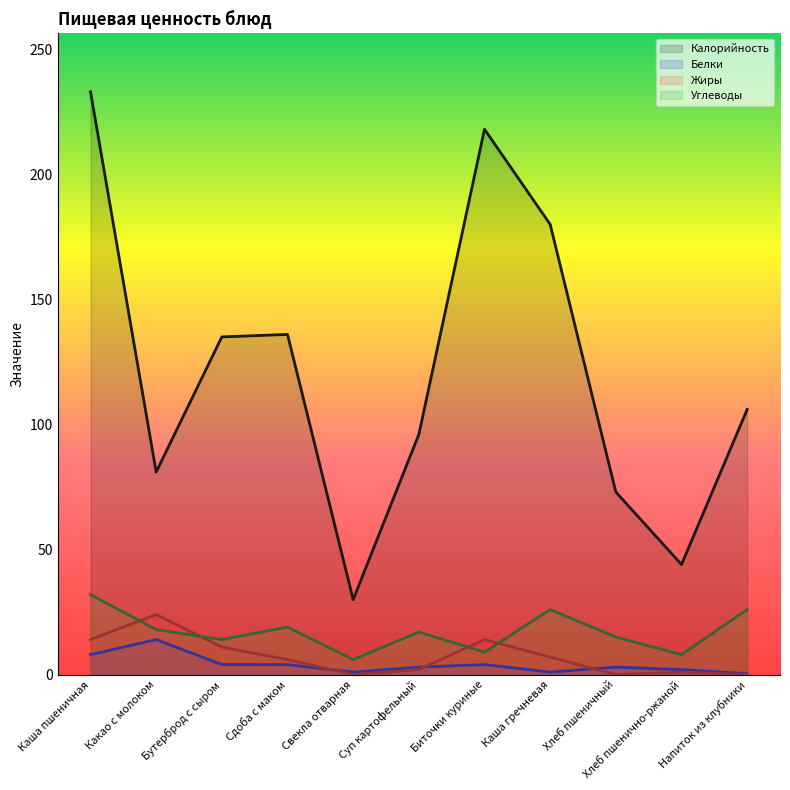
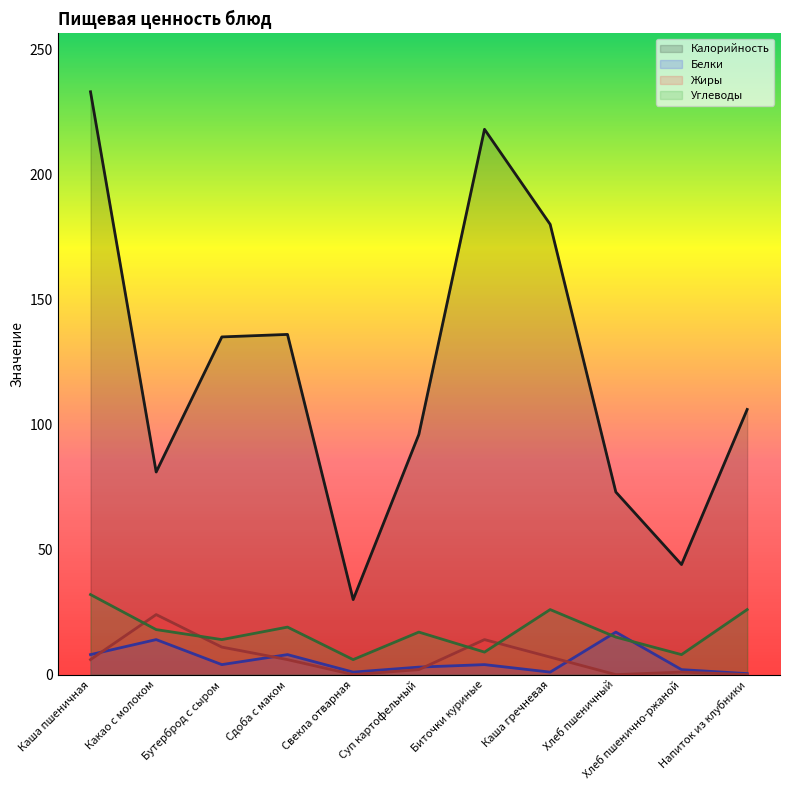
  {
    "Белки": {
      "Каша пшеничная": 8,
      "Какао с молоком": 14,
      "Бутерброд с сыром": 4,
-     "Сдоба с маком": 4,
+     "Сдоба с маком": 8,
      "Биточки куриные": 4,
      "Каша гречневая": 1,
-     "Хлеб пшеничный": 3
+     "Хлеб пшеничный": 17
    },
    "Жиры": {
-     "Каша пшеничная": 14,
+     "Каша пшеничная": 6,
      "Какао с молоком": 24,
      "Бутерброд с сыром": 11,
      "Сдоба с маком": 6,
      "Биточки куриные": 14,
      "Каша гречневая": 7,
      "Хлеб пшеничный": 0
    }
  }
